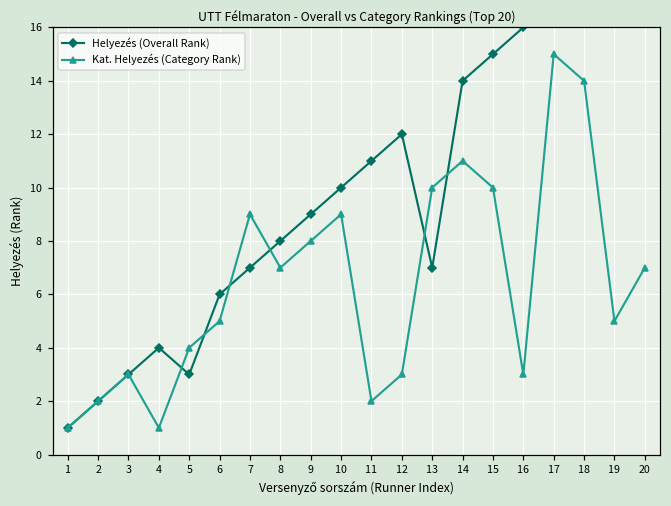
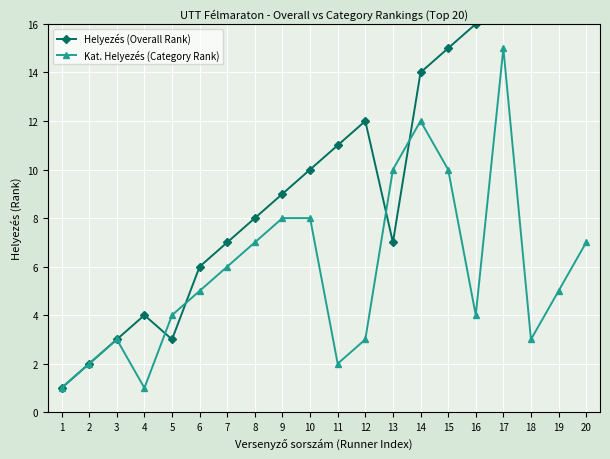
  {
    "Helyezés (Overall Rank)": {
      "4": 4,
      "5": 3,
      "6": 6,
      "7": 7,
      "8": 8,
      "9": 9,
      "10": 10,
      "11": 11,
      "12": 12,
      "13": 7,
      "14": 14,
      "15": 15,
      "16": 16
    },
    "Kat. Helyezés (Category Rank)": {
      "4": 1,
      "5": 4,
      "6": 5,
-     "7": 9,
+     "7": 6,
      "8": 7,
      "9": 8,
-     "10": 9,
+     "10": 8,
      "11": 2,
      "12": 3,
      "13": 10,
-     "14": 11,
+     "14": 12,
      "15": 10,
-     "16": 3,
+     "16": 4,
      "17": 15,
-     "18": 14,
+     "18": 3,
      "19": 5,
      "20": 7
    }
  }
